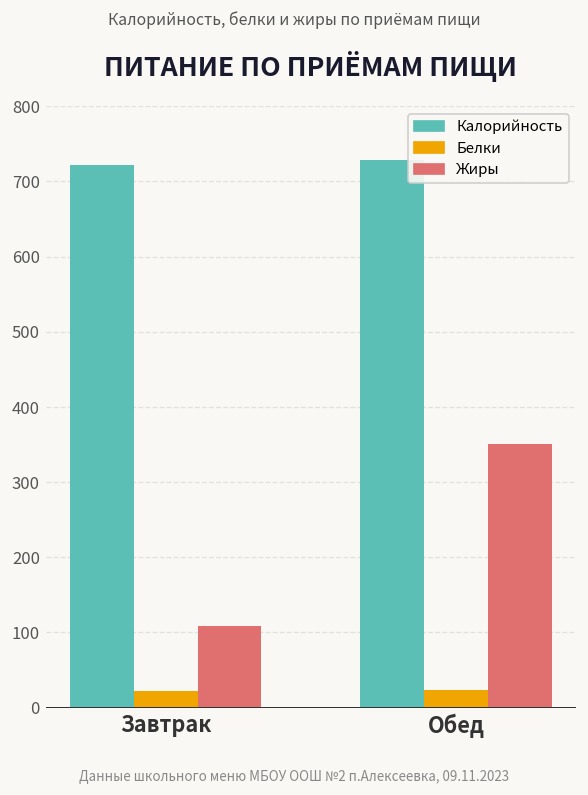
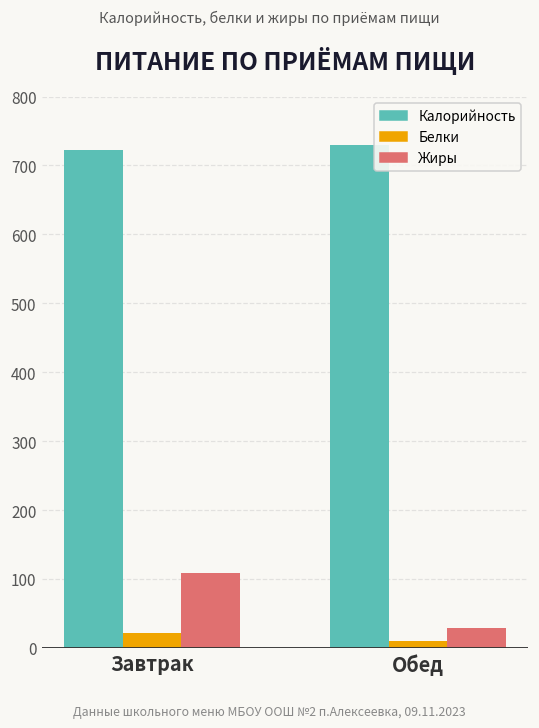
  {
    "Калорийность": {
      "Завтрак": 720,
      "Обед": 730
    },
    "Белки": {
      "Завтрак": 20,
-     "Обед": 20
+     "Обед": 10
    },
    "Жиры": {
      "Завтрак": 110,
-     "Обед": 350
+     "Обед": 30
    }
  }
